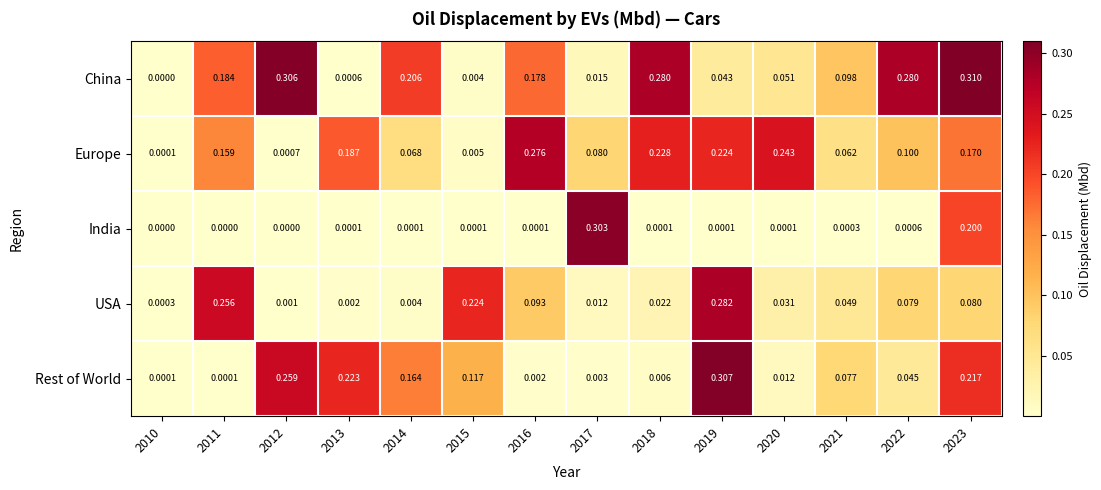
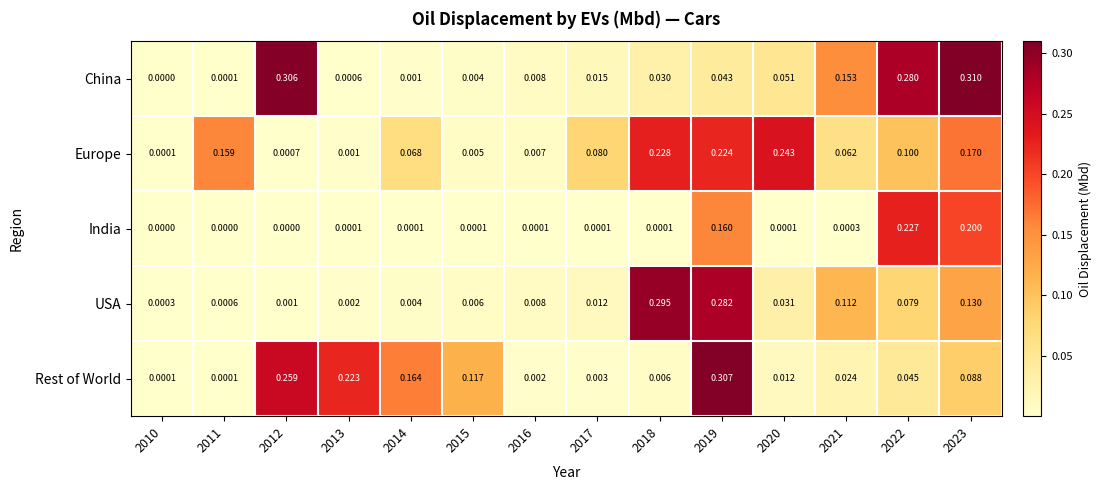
  {
    "China": {
      "2010": 0.0000,
-     "2011": 0.184,
+     "2011": 0.0001,
      "2012": 0.306,
      "2013": 0.0006,
-     "2014": 0.206,
+     "2014": 0.001,
      "2015": 0.004,
-     "2016": 0.178,
+     "2016": 0.008,
      "2017": 0.015,
-     "2018": 0.280,
+     "2018": 0.030,
      "2019": 0.043,
      "2020": 0.051,
-     "2021": 0.098,
+     "2021": 0.153,
      "2022": 0.280,
      "2023": 0.310
    },
    "Europe": {
      "2010": 0.0001,
      "2011": 0.159,
      "2012": 0.0007,
-     "2013": 0.187,
+     "2013": 0.001,
      "2014": 0.068,
      "2015": 0.005,
-     "2016": 0.276,
+     "2016": 0.007,
      "2017": 0.080,
      "2018": 0.228,
      "2019": 0.224,
      "2020": 0.243,
      "2021": 0.062,
      "2022": 0.100,
      "2023": 0.170
    },
    "India": {
      "2010": 0.0000,
      "2011": 0.0000,
      "2012": 0.0000,
      "2013": 0.0001,
      "2014": 0.0001,
      "2015": 0.0001,
      "2016": 0.0001,
-     "2017": 0.303,
+     "2017": 0.0001,
      "2018": 0.0001,
-     "2019": 0.0001,
+     "2019": 0.160,
      "2020": 0.0001,
      "2021": 0.0003,
-     "2022": 0.0006,
+     "2022": 0.227,
      "2023": 0.200
    },
    "USA": {
      "2010": 0.0003,
-     "2011": 0.256,
+     "2011": 0.0006,
      "2012": 0.001,
      "2013": 0.002,
      "2014": 0.004,
-     "2015": 0.224,
-     "2016": 0.093,
+     "2015": 0.006,
+     "2016": 0.008,
      "2017": 0.012,
-     "2018": 0.022,
+     "2018": 0.295,
      "2019": 0.282,
      "2020": 0.031,
-     "2021": 0.049,
+     "2021": 0.112,
      "2022": 0.079,
-     "2023": 0.080
+     "2023": 0.130
    },
    "Rest of World": {
      "2010": 0.0001,
      "2011": 0.0001,
      "2012": 0.259,
      "2013": 0.223,
      "2014": 0.164,
      "2015": 0.117,
      "2016": 0.002,
      "2017": 0.003,
      "2018": 0.006,
      "2019": 0.307,
      "2020": 0.012,
-     "2021": 0.077,
+     "2021": 0.024,
      "2022": 0.045,
-     "2023": 0.217
+     "2023": 0.088
    }
  }
